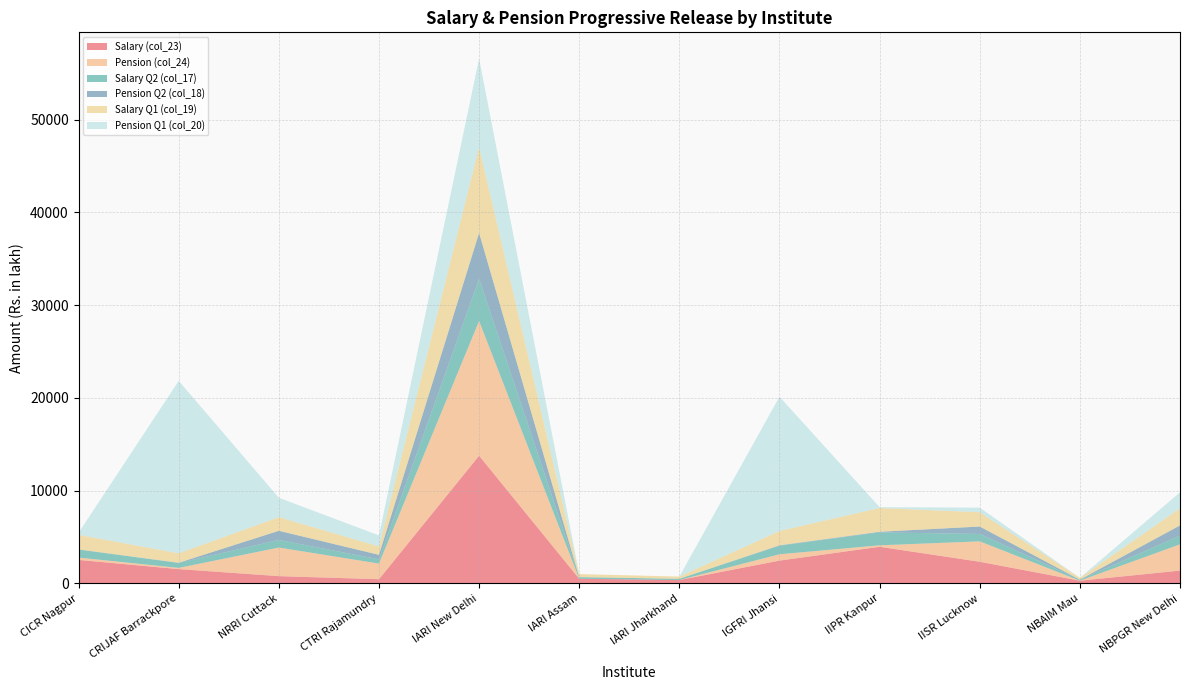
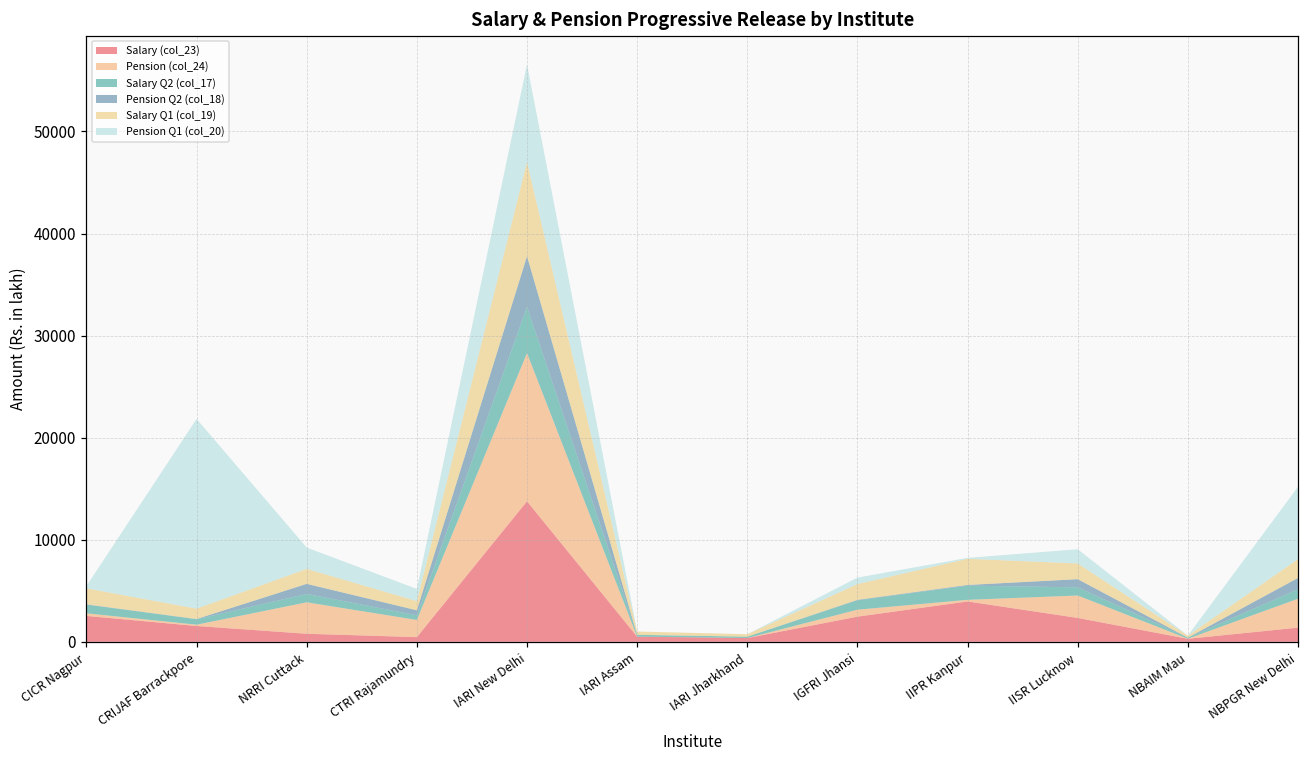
  {
    "Salary (col_23)": {
      "NRRI Cuttack": 1000,
      "CTRI Rajamundry": 0,
      "IARI New Delhi": 14000,
      "IGFRI Jhansi": 2000,
      "IISR Lucknow": 2000,
      "NBPGR New Delhi": 1000
    },
    "Pension Q1 (col_20)": {
      "CRIJAF Barrackpore": 19000,
      "NRRI Cuttack": 2000,
      "CTRI Rajamundry": 1000,
      "IARI New Delhi": 10000,
-     "IGFRI Jhansi": 14000,
-     "IISR Lucknow": 0,
-     "NBPGR New Delhi": 2000
+     "IGFRI Jhansi": 1000,
+     "IISR Lucknow": 1000,
+     "NBPGR New Delhi": 7000
    }
  }
